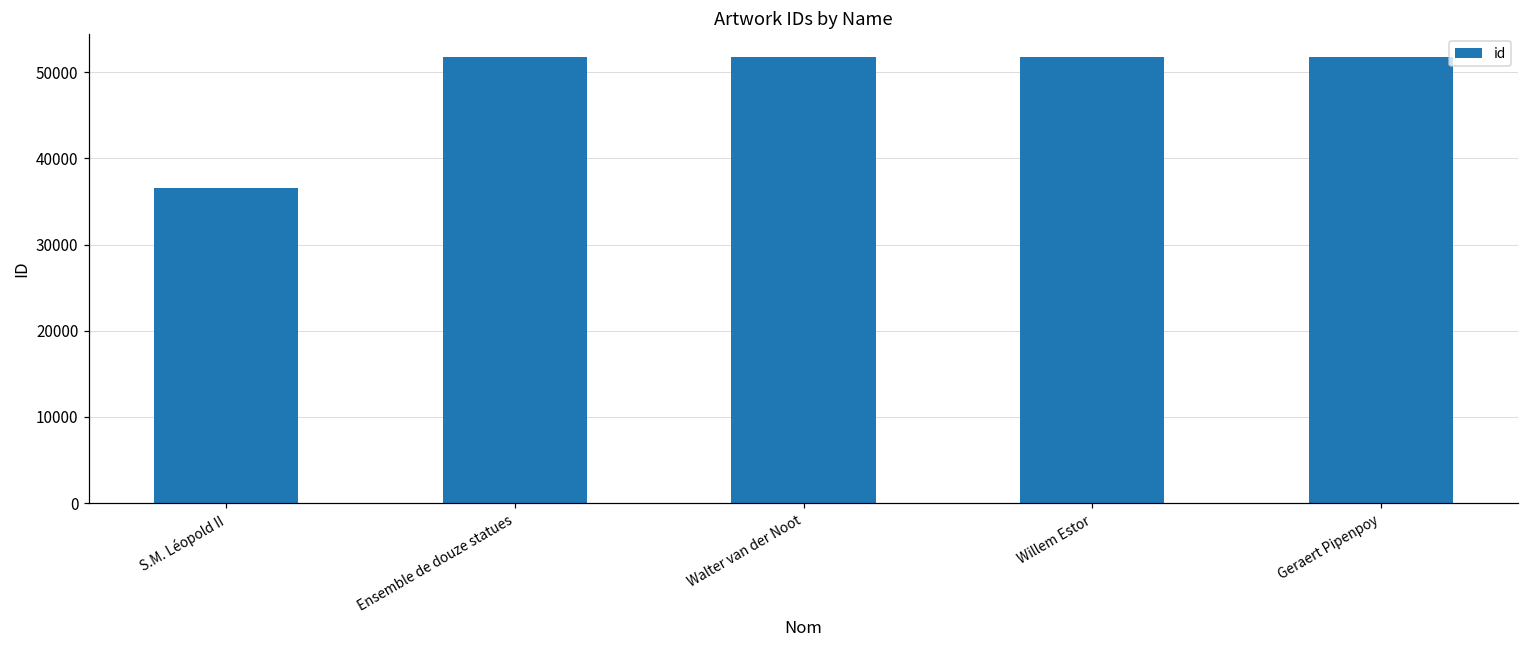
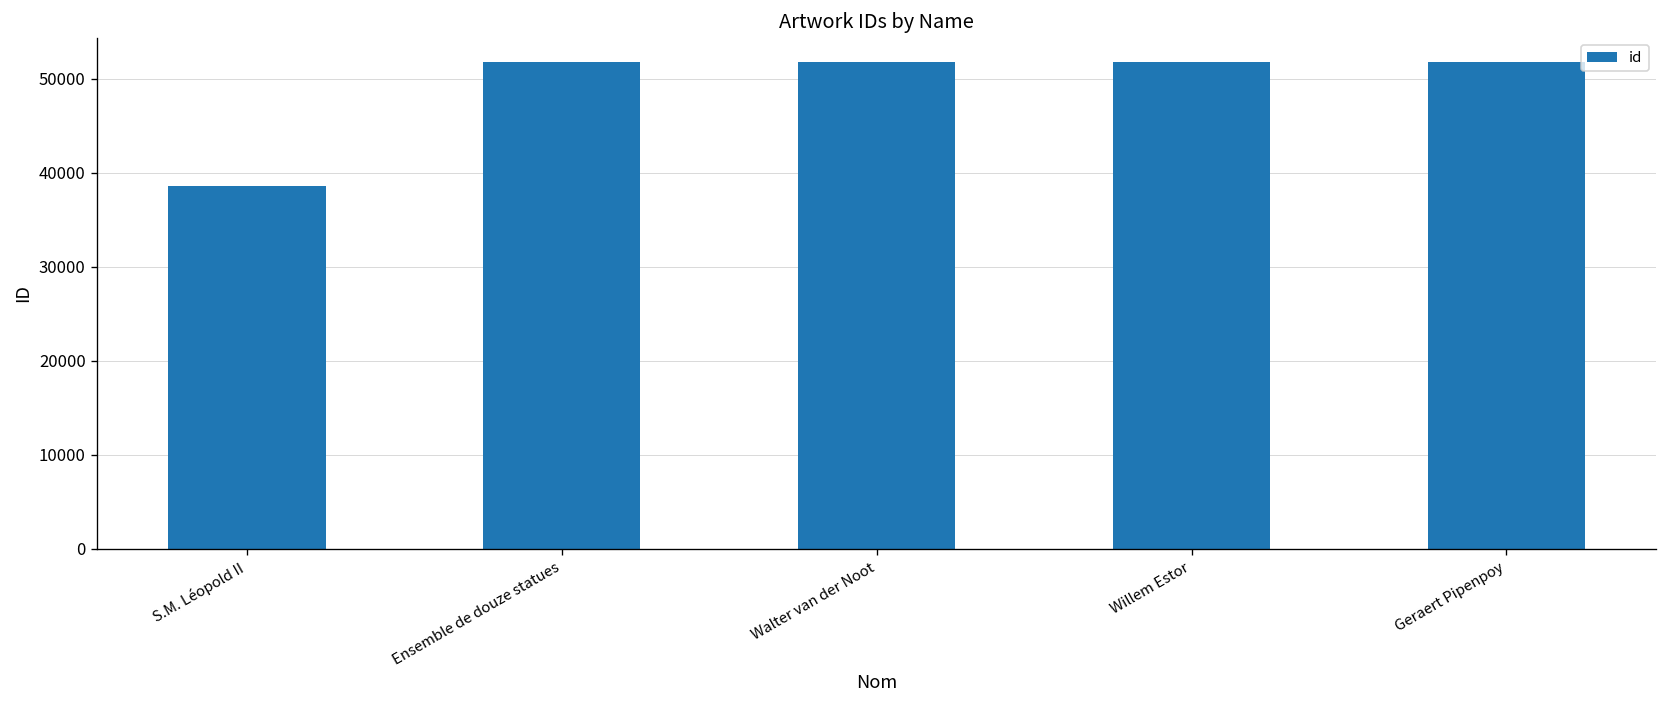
  {
-   "S.M. Léopold II": 37000,
+   "S.M. Léopold II": 39000,
    "Ensemble de douze statues": 52000,
    "Walter van der Noot": 52000,
    "Willem Estor": 52000,
    "Geraert Pipenpoy": 52000
  }
